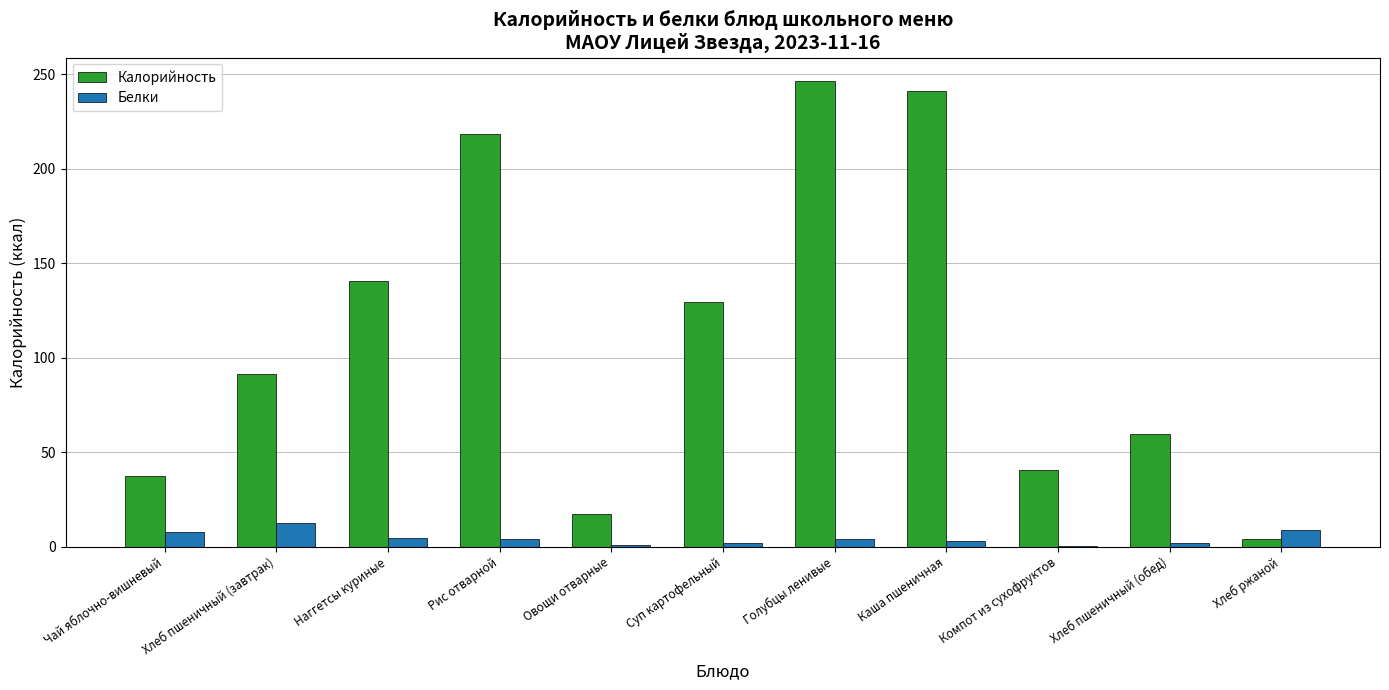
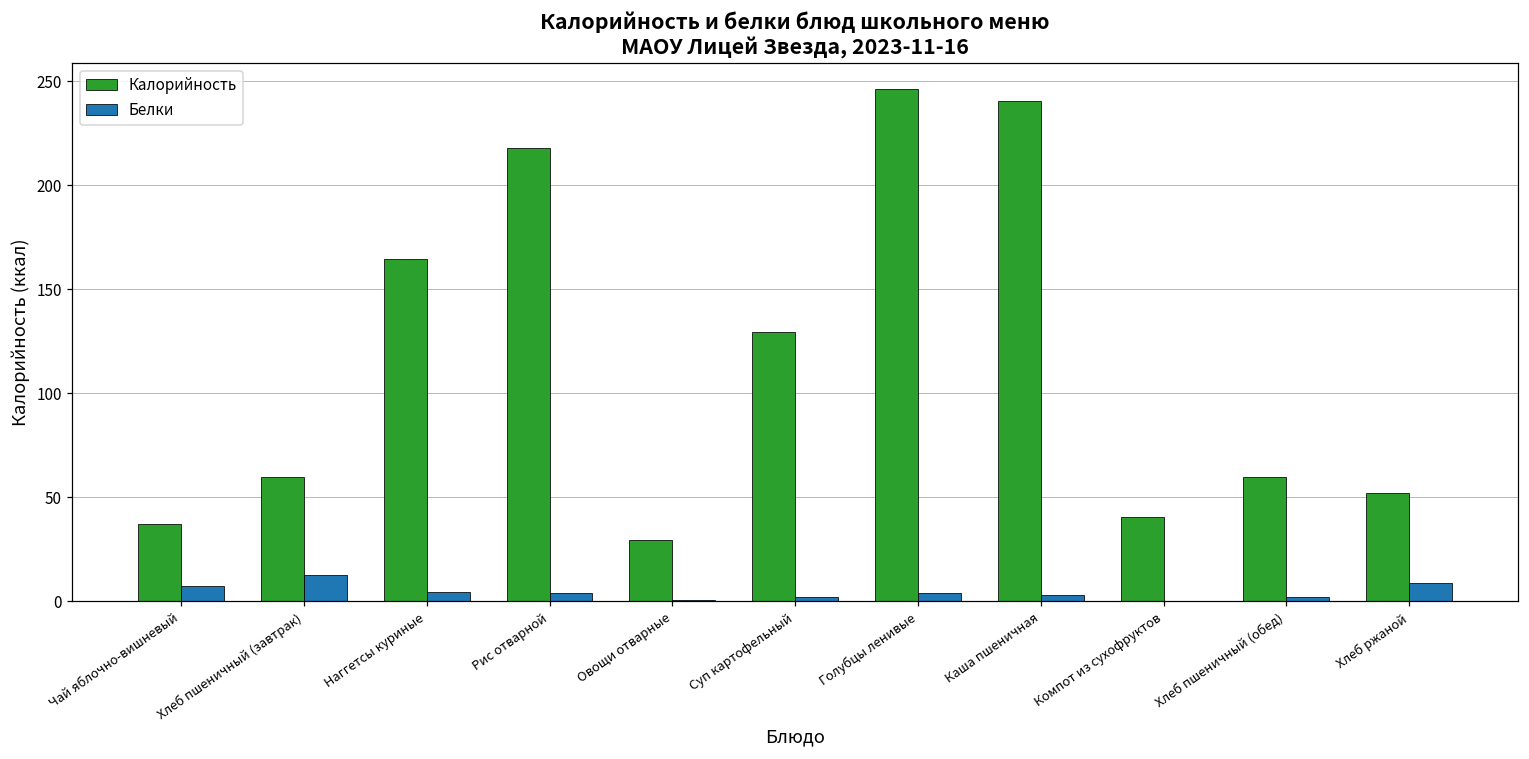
  {
    "Калорийность": {
      "Чай яблочно-вишневый": 37,
-     "Хлеб пшеничный (завтрак)": 91,
-     "Наггетсы куриные": 141,
+     "Хлеб пшеничный (завтрак)": 60,
+     "Наггетсы куриные": 165,
      "Рис отварной": 218,
-     "Овощи отварные": 17,
+     "Овощи отварные": 30,
      "Суп картофельный": 129,
      "Голубцы ленивые": 246,
      "Каша пшеничная": 241,
      "Компот из сухофруктов": 40,
      "Хлеб пшеничный (обед)": 60,
-     "Хлеб ржаной": 4
+     "Хлеб ржаной": 52
    },
    "Белки": {
      "Чай яблочно-вишневый": 8,
      "Хлеб пшеничный (завтрак)": 13,
      "Наггетсы куриные": 5,
      "Рис отварной": 4,
      "Суп картофельный": 2,
      "Голубцы ленивые": 4,
      "Каша пшеничная": 3,
      "Хлеб пшеничный (обед)": 2,
      "Хлеб ржаной": 9
    }
  }
